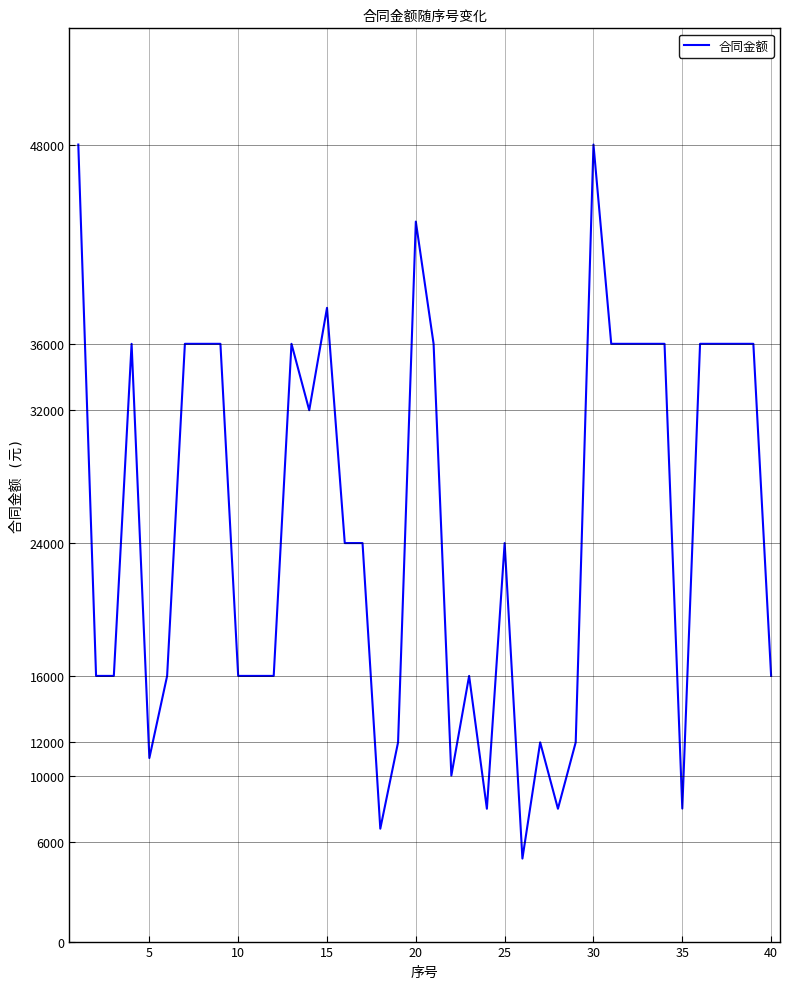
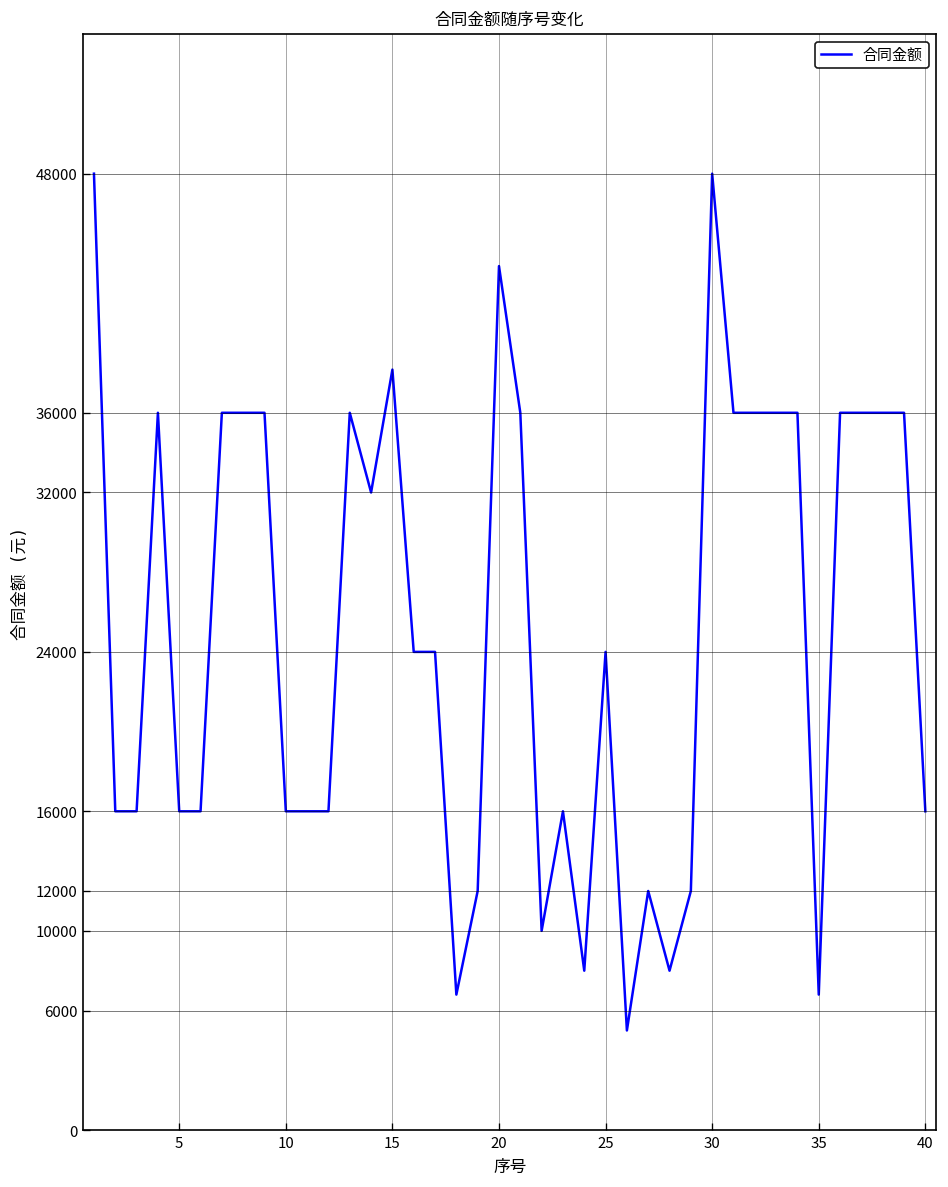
  {
-   "5": 11100,
+   "5": 16000,
    "10": 16000,
    "15": 38200,
    "20": 43400,
    "25": 24000,
    "30": 48000,
-   "35": 8000,
+   "35": 6800,
    "40": 16000
  }
